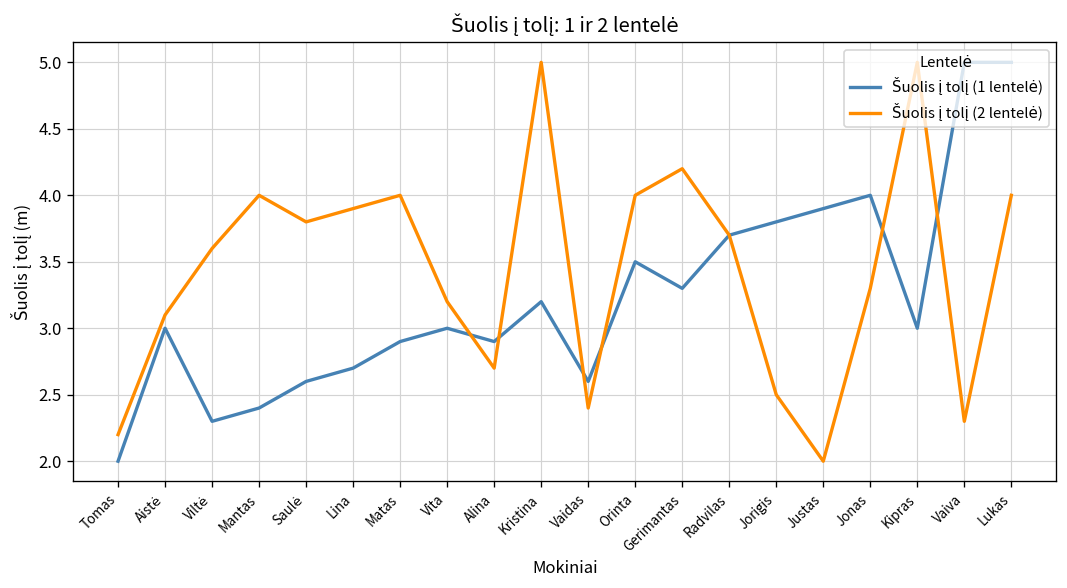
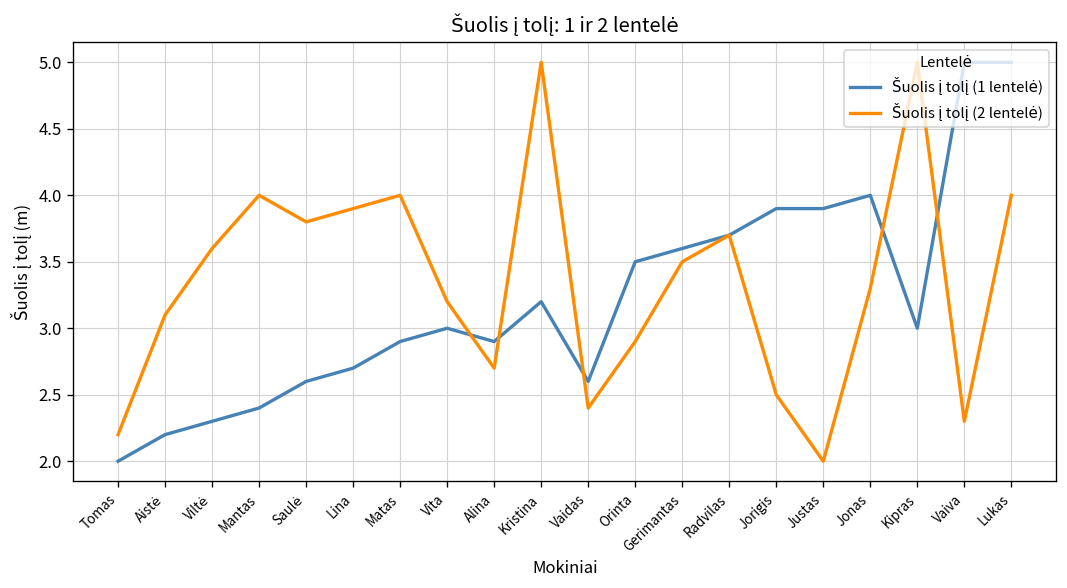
  {
    "Šuolis į tolį (1 lentelė)": {
      "Tomas": 2.0,
-     "Aistė": 3.0,
+     "Aistė": 2.2,
      "Viltė": 2.3,
      "Mantas": 2.4,
      "Saulė": 2.6,
      "Lina": 2.7,
      "Matas": 2.9,
      "Vita": 3.0,
      "Alina": 2.9,
      "Kristina": 3.2,
      "Vaidas": 2.6,
      "Orinta": 3.5,
-     "Gerimantas": 3.3,
-     "Jorigis": 3.8,
+     "Gerimantas": 3.6,
+     "Jorigis": 3.9,
      "Justas": 3.9,
      "Jonas": 4.0,
      "Kipras": 3.0
    },
    "Šuolis į tolį (2 lentelė)": {
      "Tomas": 2.2,
      "Aistė": 3.1,
      "Viltė": 3.6,
      "Mantas": 4.0,
      "Saulė": 3.8,
      "Lina": 3.9,
      "Matas": 4.0,
      "Vita": 3.2,
      "Alina": 2.7,
      "Kristina": 5.0,
      "Vaidas": 2.4,
-     "Orinta": 4.0,
-     "Gerimantas": 4.2,
+     "Orinta": 2.9,
+     "Gerimantas": 3.5,
      "Jorigis": 2.5,
      "Justas": 2.0,
      "Jonas": 3.3,
      "Vaiva": 2.3,
      "Lukas": 4.0
    }
  }
